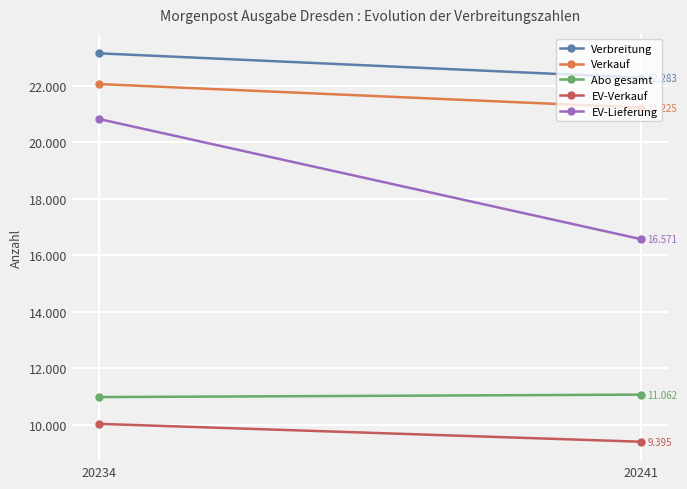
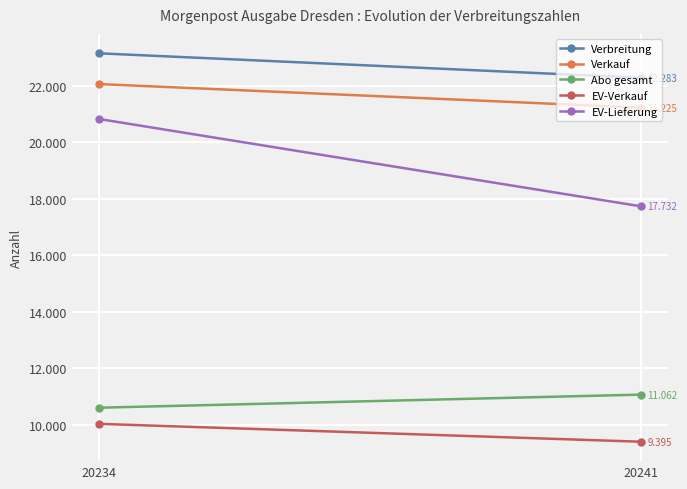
  {
    "Verbreitung": {
      "20234": 23.1
    },
    "Abo gesamt": {
-     "20234": 11.0
+     "20234": 10.6
    },
    "EV-Lieferung": {
-     "20241": 16.571
+     "20241": 17.732
    }
  }
